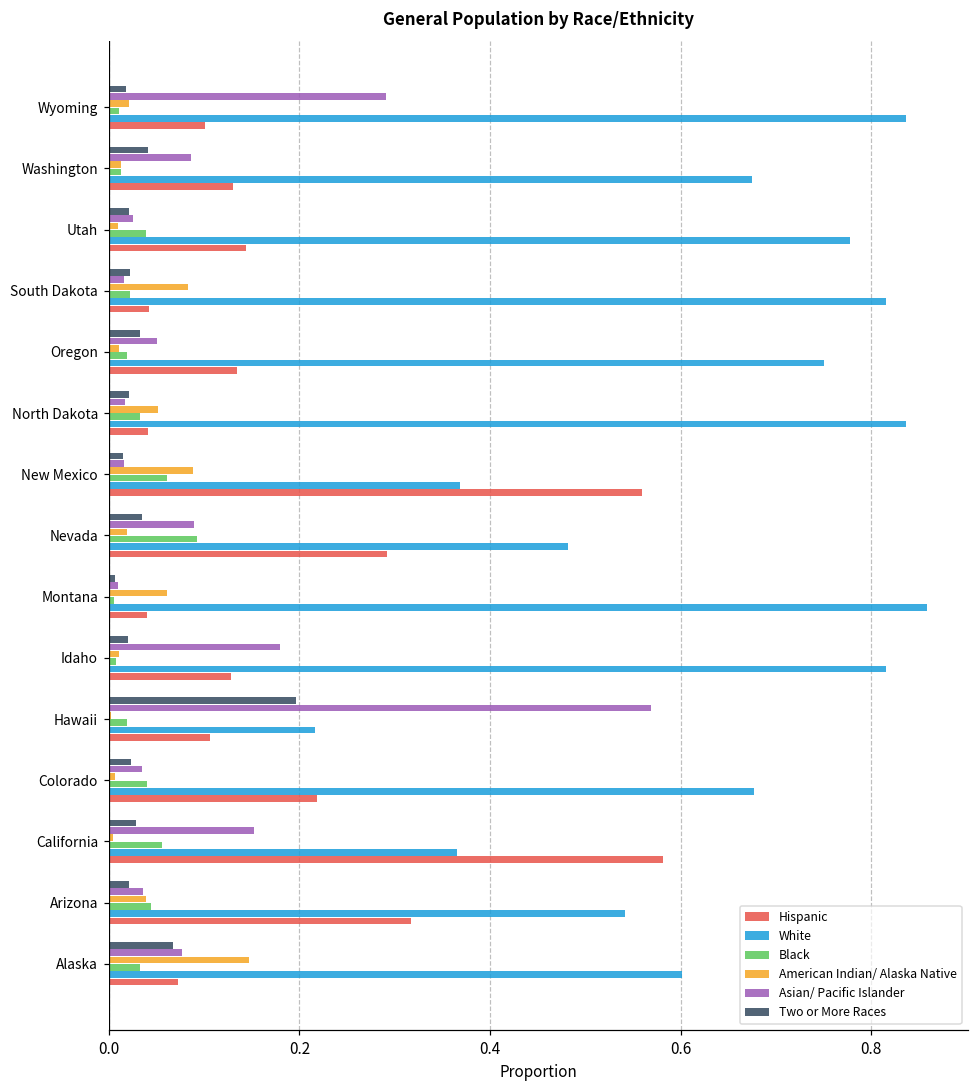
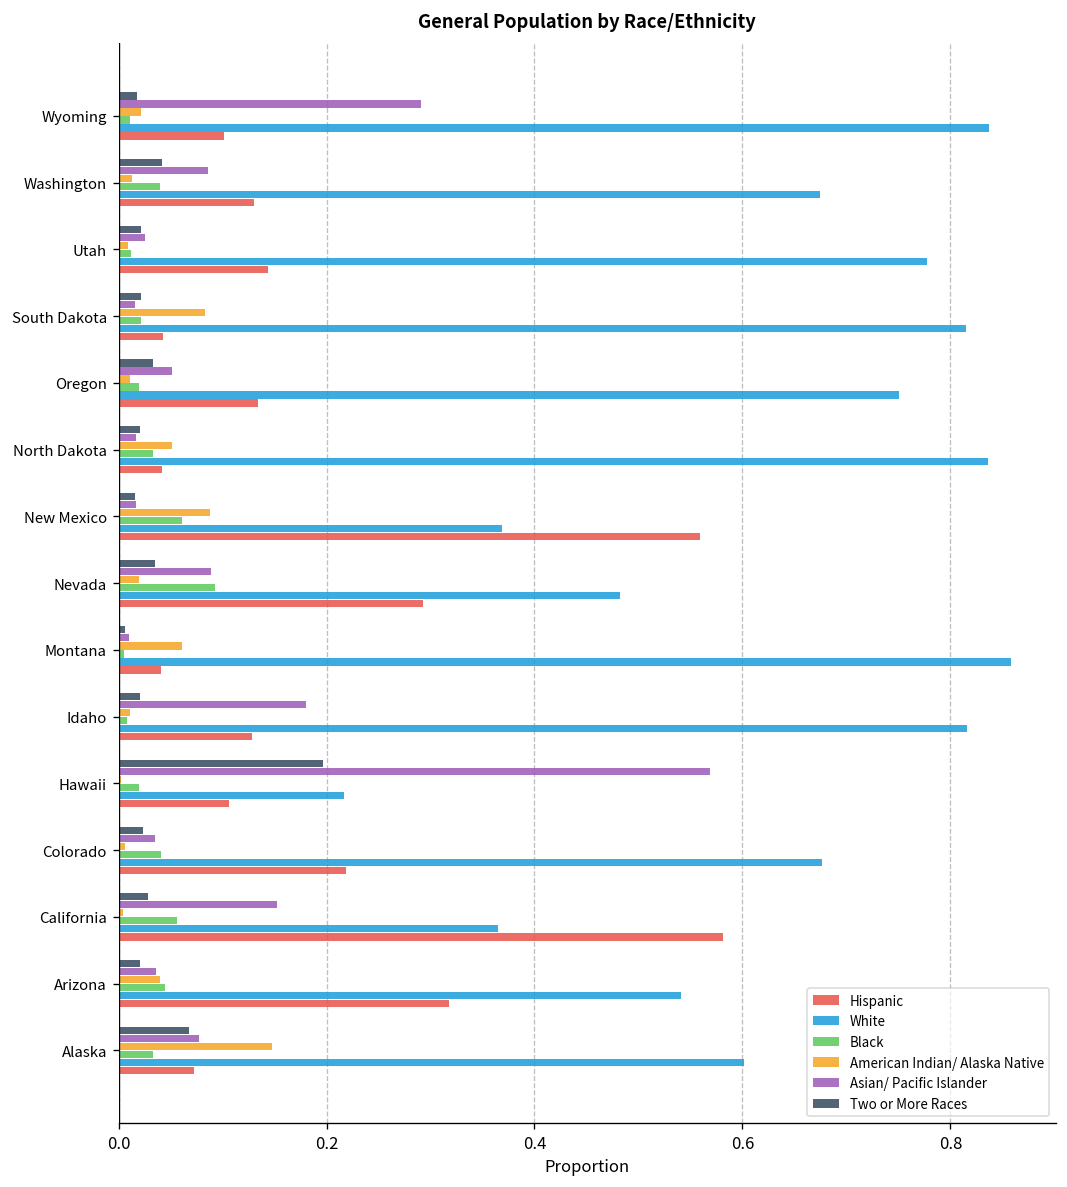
  {
    "Hispanic": {
      "Wyoming": 0.10,
      "Washington": 0.13,
      "Utah": 0.14,
      "South Dakota": 0.04,
      "Oregon": 0.13,
      "North Dakota": 0.04,
      "New Mexico": 0.56,
      "Nevada": 0.29,
      "Montana": 0.04,
      "Idaho": 0.13,
      "Hawaii": 0.11,
      "Colorado": 0.22,
      "California": 0.58,
      "Arizona": 0.32,
      "Alaska": 0.07
    },
    "White": {
      "Wyoming": 0.84,
      "Washington": 0.68,
      "Utah": 0.78,
      "South Dakota": 0.82,
      "Oregon": 0.75,
      "North Dakota": 0.84,
      "New Mexico": 0.37,
      "Nevada": 0.48,
      "Montana": 0.86,
      "Idaho": 0.82,
      "Hawaii": 0.22,
      "Colorado": 0.68,
      "California": 0.37,
      "Arizona": 0.54,
      "Alaska": 0.60
    },
    "Black": {
      "Wyoming": 0.01,
-     "Washington": 0.01,
-     "Utah": 0.04,
+     "Washington": 0.04,
+     "Utah": 0.01,
      "South Dakota": 0.02,
      "Oregon": 0.02,
      "North Dakota": 0.03,
      "New Mexico": 0.06,
      "Nevada": 0.09,
      "Montana": 0.01,
      "Idaho": 0.01,
      "Hawaii": 0.02,
      "Colorado": 0.04,
      "California": 0.06,
      "Arizona": 0.04,
      "Alaska": 0.03
    },
    "American Indian/ Alaska Native": {
      "Wyoming": 0.02,
      "Washington": 0.01,
      "Utah": 0.01,
      "South Dakota": 0.08,
      "Oregon": 0.01,
      "North Dakota": 0.05,
      "New Mexico": 0.09,
      "Nevada": 0.02,
      "Montana": 0.06,
      "Idaho": 0.01,
      "Colorado": 0.01,
      "California": 0.00,
      "Arizona": 0.04,
      "Alaska": 0.15
    },
    "Asian/ Pacific Islander": {
      "Wyoming": 0.29,
      "Washington": 0.09,
      "Utah": 0.03,
      "South Dakota": 0.02,
      "Oregon": 0.05,
      "North Dakota": 0.02,
      "New Mexico": 0.02,
      "Nevada": 0.09,
      "Montana": 0.01,
      "Idaho": 0.18,
      "Hawaii": 0.57,
      "Colorado": 0.03,
      "California": 0.15,
      "Arizona": 0.04,
      "Alaska": 0.08
    },
    "Two or More Races": {
      "Wyoming": 0.02,
      "Washington": 0.04,
      "Utah": 0.02,
      "South Dakota": 0.02,
      "Oregon": 0.03,
      "North Dakota": 0.02,
      "New Mexico": 0.02,
      "Nevada": 0.04,
      "Montana": 0.01,
      "Idaho": 0.02,
      "Hawaii": 0.20,
      "Colorado": 0.02,
      "California": 0.03,
      "Arizona": 0.02,
      "Alaska": 0.07
    }
  }
